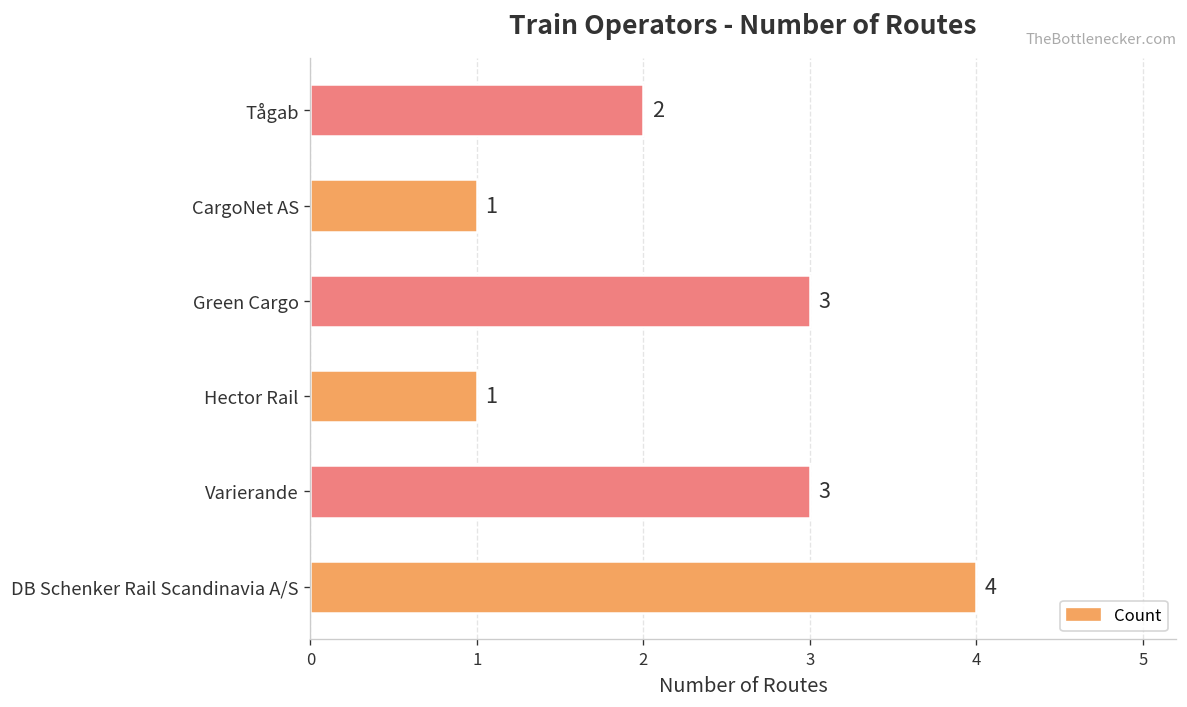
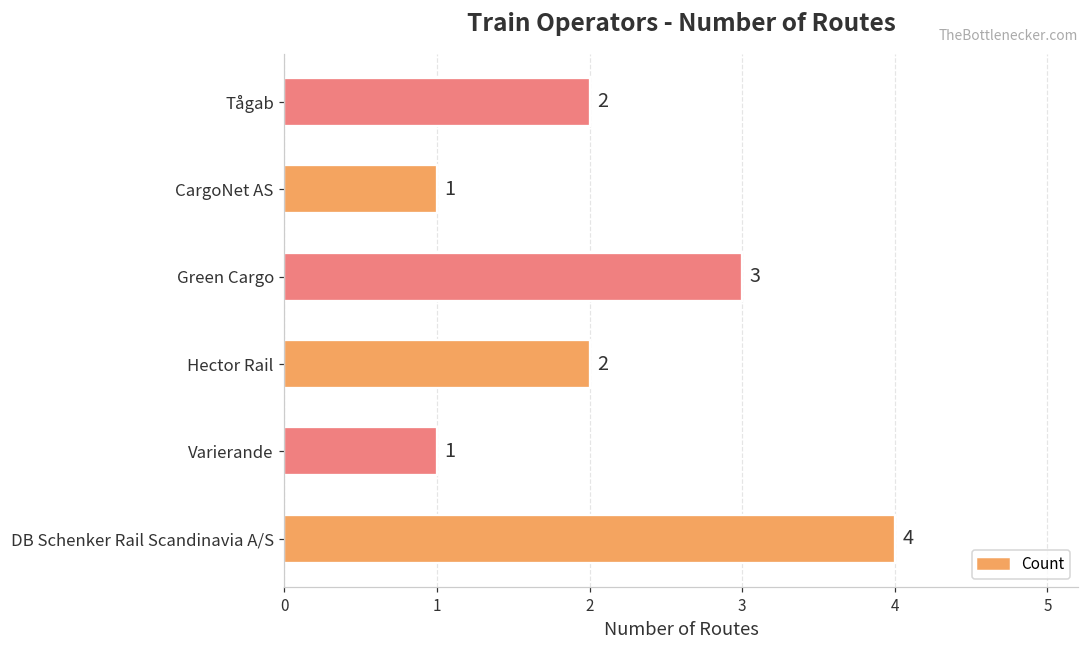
  {
    "Tågab": 2,
    "CargoNet AS": 1,
    "Green Cargo": 3,
-   "Hector Rail": 1,
-   "Varierande": 3,
+   "Hector Rail": 2,
+   "Varierande": 1,
    "DB Schenker Rail Scandinavia A/S": 4
  }
